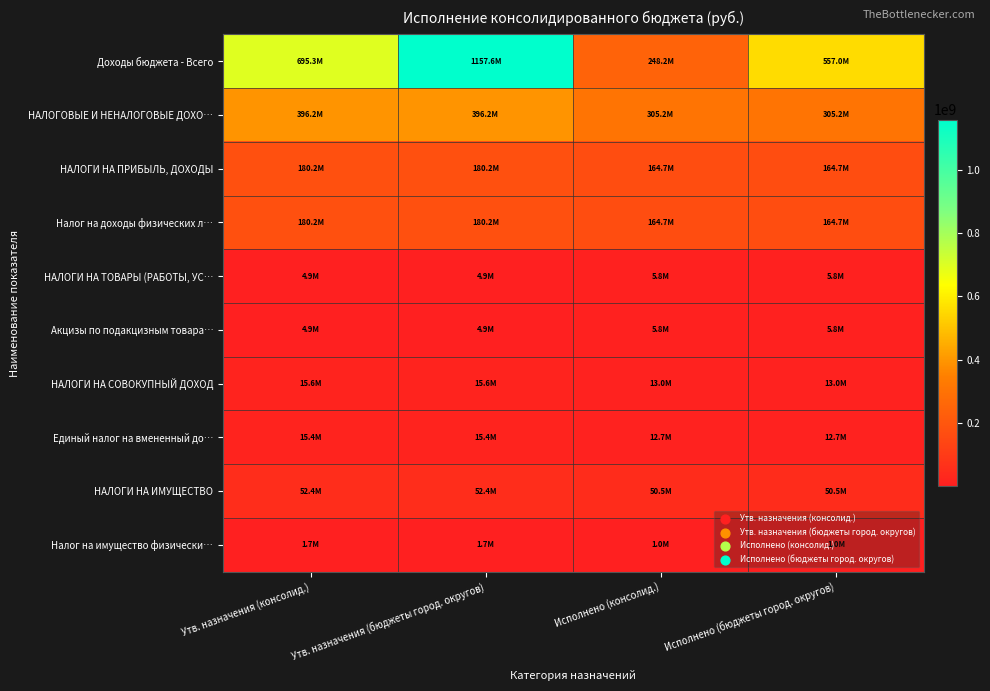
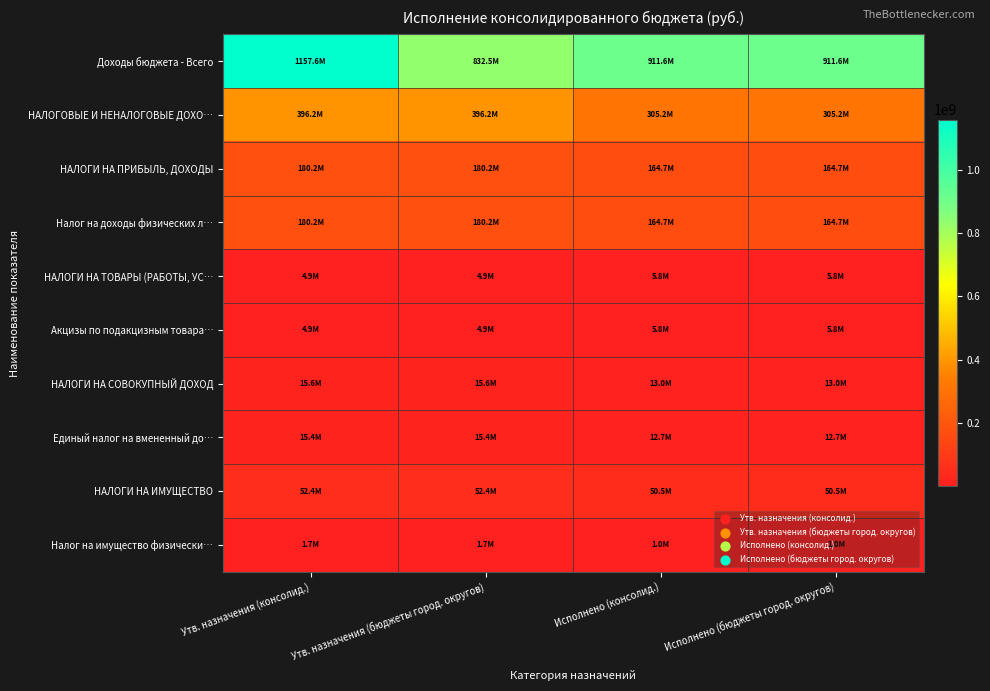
  {
    "Доходы бюджета - Всего": {
-     "Утв. назначения (консолид.)": "695.3M",
-     "Утв. назначения (бюджеты город. округов)": "1157.6M",
-     "Исполнено (консолид.)": "248.2M",
-     "Исполнено (бюджеты город. округов)": "557.0M"
+     "Утв. назначения (консолид.)": "1157.6M",
+     "Утв. назначения (бюджеты город. округов)": "832.5M",
+     "Исполнено (консолид.)": "911.6M",
+     "Исполнено (бюджеты город. округов)": "911.6M"
    },
    "НАЛОГОВЫЕ И НЕНАЛОГОВЫЕ ДОХО…": {
      "Утв. назначения (консолид.)": "396.2M",
      "Утв. назначения (бюджеты город. округов)": "396.2M",
      "Исполнено (консолид.)": "305.2M",
      "Исполнено (бюджеты город. округов)": "305.2M"
    },
    "НАЛОГИ НА ПРИБЫЛЬ, ДОХОДЫ": {
      "Утв. назначения (консолид.)": "180.2M",
      "Утв. назначения (бюджеты город. округов)": "180.2M",
      "Исполнено (консолид.)": "164.7M",
      "Исполнено (бюджеты город. округов)": "164.7M"
    },
    "Налог на доходы физических л…": {
      "Утв. назначения (консолид.)": "180.2M",
      "Утв. назначения (бюджеты город. округов)": "180.2M",
      "Исполнено (консолид.)": "164.7M",
      "Исполнено (бюджеты город. округов)": "164.7M"
    },
    "НАЛОГИ НА ТОВАРЫ (РАБОТЫ, УС…": {
      "Утв. назначения (консолид.)": "4.9M",
      "Утв. назначения (бюджеты город. округов)": "4.9M",
      "Исполнено (консолид.)": "5.8M",
      "Исполнено (бюджеты город. округов)": "5.8M"
    },
    "Акцизы по подакцизным товара…": {
      "Утв. назначения (консолид.)": "4.9M",
      "Утв. назначения (бюджеты город. округов)": "4.9M",
      "Исполнено (консолид.)": "5.8M",
      "Исполнено (бюджеты город. округов)": "5.8M"
    },
    "НАЛОГИ НА СОВОКУПНЫЙ ДОХОД": {
      "Утв. назначения (консолид.)": "15.6M",
      "Утв. назначения (бюджеты город. округов)": "15.6M",
      "Исполнено (консолид.)": "13.0M",
      "Исполнено (бюджеты город. округов)": "13.0M"
    },
    "Единый налог на вмененный до…": {
      "Утв. назначения (консолид.)": "15.4M",
      "Утв. назначения (бюджеты город. округов)": "15.4M",
      "Исполнено (консолид.)": "12.7M",
      "Исполнено (бюджеты город. округов)": "12.7M"
    },
    "НАЛОГИ НА ИМУЩЕСТВО": {
      "Утв. назначения (консолид.)": "52.4M",
      "Утв. назначения (бюджеты город. округов)": "52.4M",
      "Исполнено (консолид.)": "50.5M",
      "Исполнено (бюджеты город. округов)": "50.5M"
    },
    "Налог на имущество физически…": {
      "Утв. назначения (консолид.)": "1.7M",
      "Утв. назначения (бюджеты город. округов)": "1.7M",
      "Исполнено (консолид.)": "1.0M"
    }
  }
